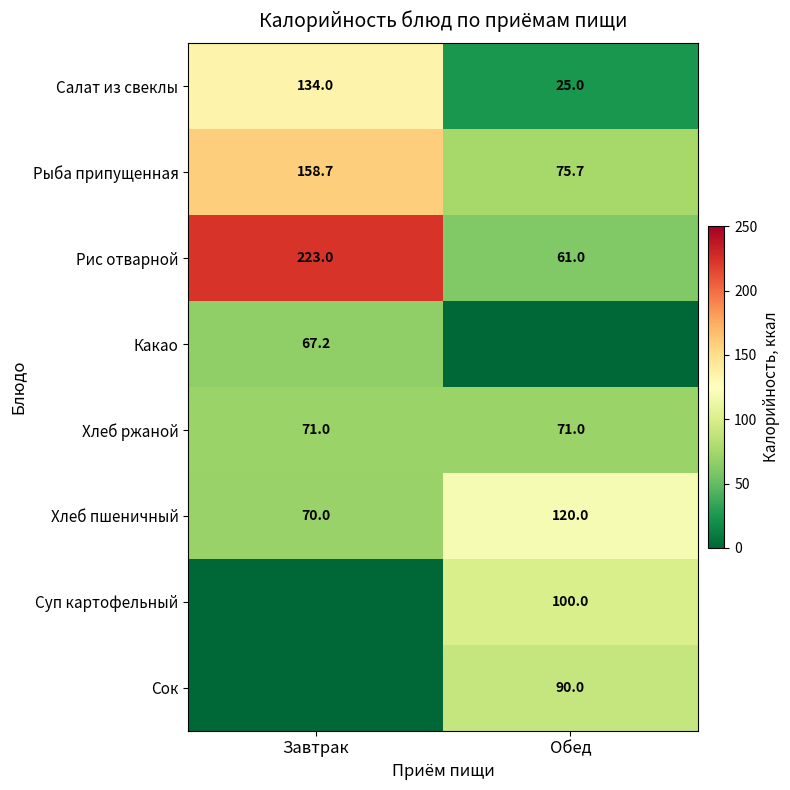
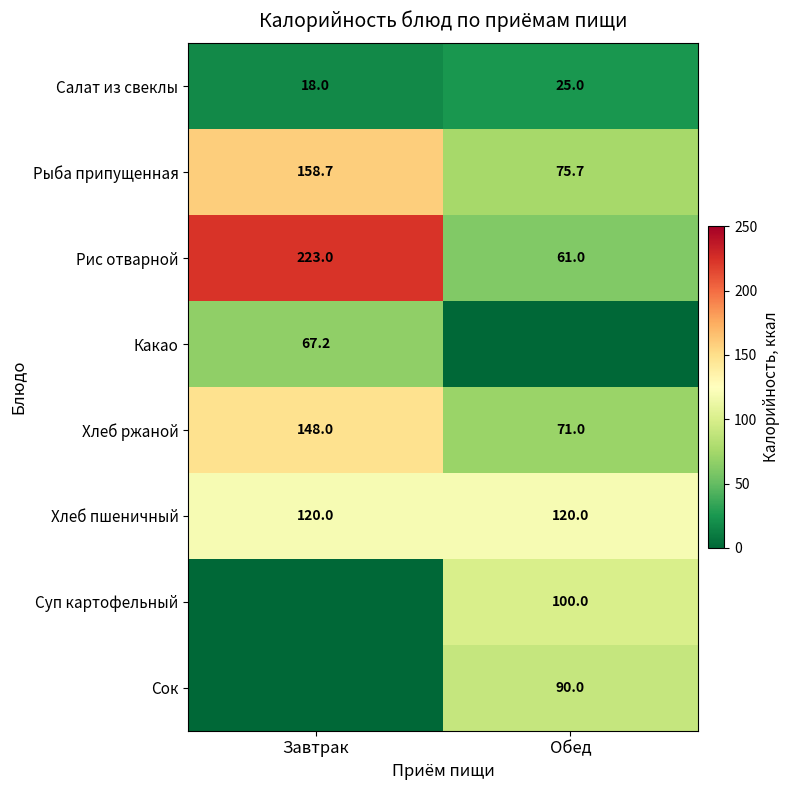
  {
    "Салат из свеклы": {
-     "Завтрак": 134.0,
+     "Завтрак": 18.0,
      "Обед": 25.0
    },
    "Рыба припущенная": {
      "Завтрак": 158.7,
      "Обед": 75.7
    },
    "Рис отварной": {
      "Завтрак": 223.0,
      "Обед": 61.0
    },
    "Какао": {
      "Завтрак": 67.2
    },
    "Хлеб ржаной": {
-     "Завтрак": 71.0,
+     "Завтрак": 148.0,
      "Обед": 71.0
    },
    "Хлеб пшеничный": {
-     "Завтрак": 70.0,
+     "Завтрак": 120.0,
      "Обед": 120.0
    },
    "Суп картофельный": {
      "Обед": 100.0
    },
    "Сок": {
      "Обед": 90.0
    }
  }
